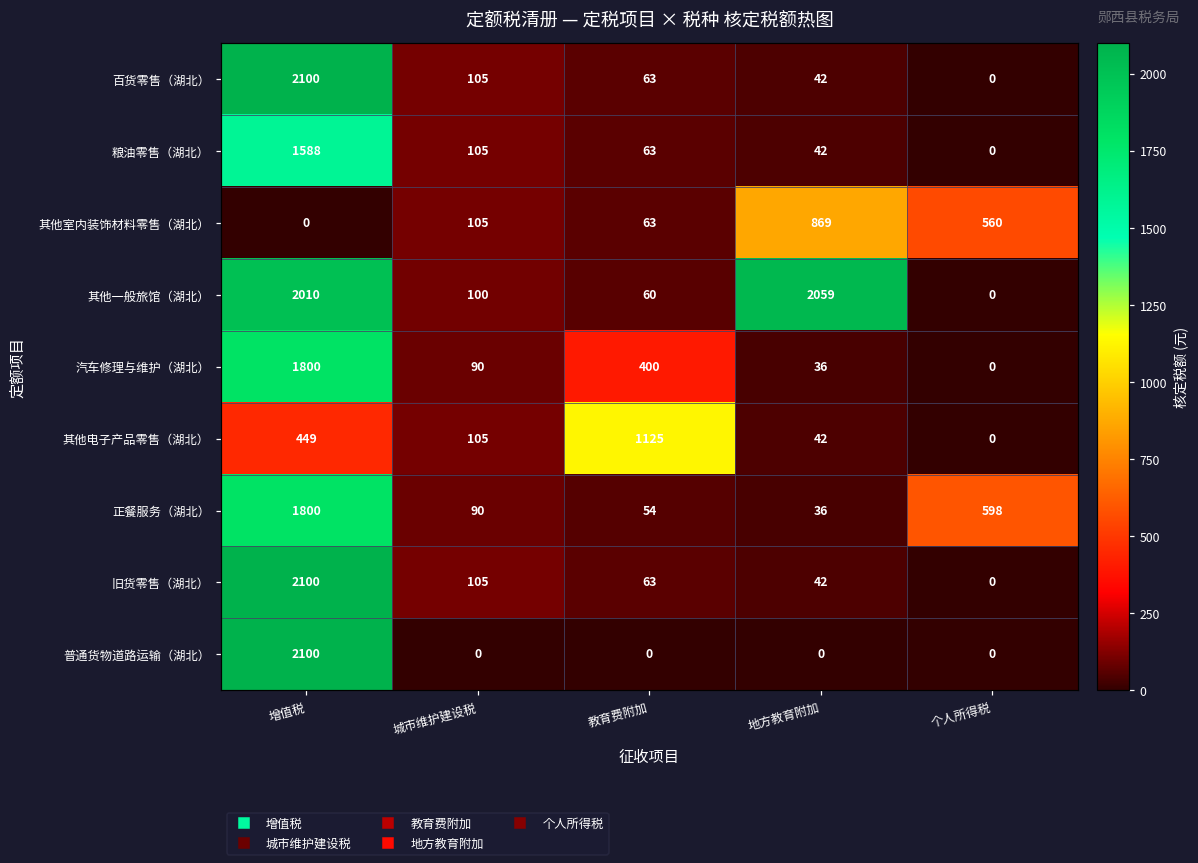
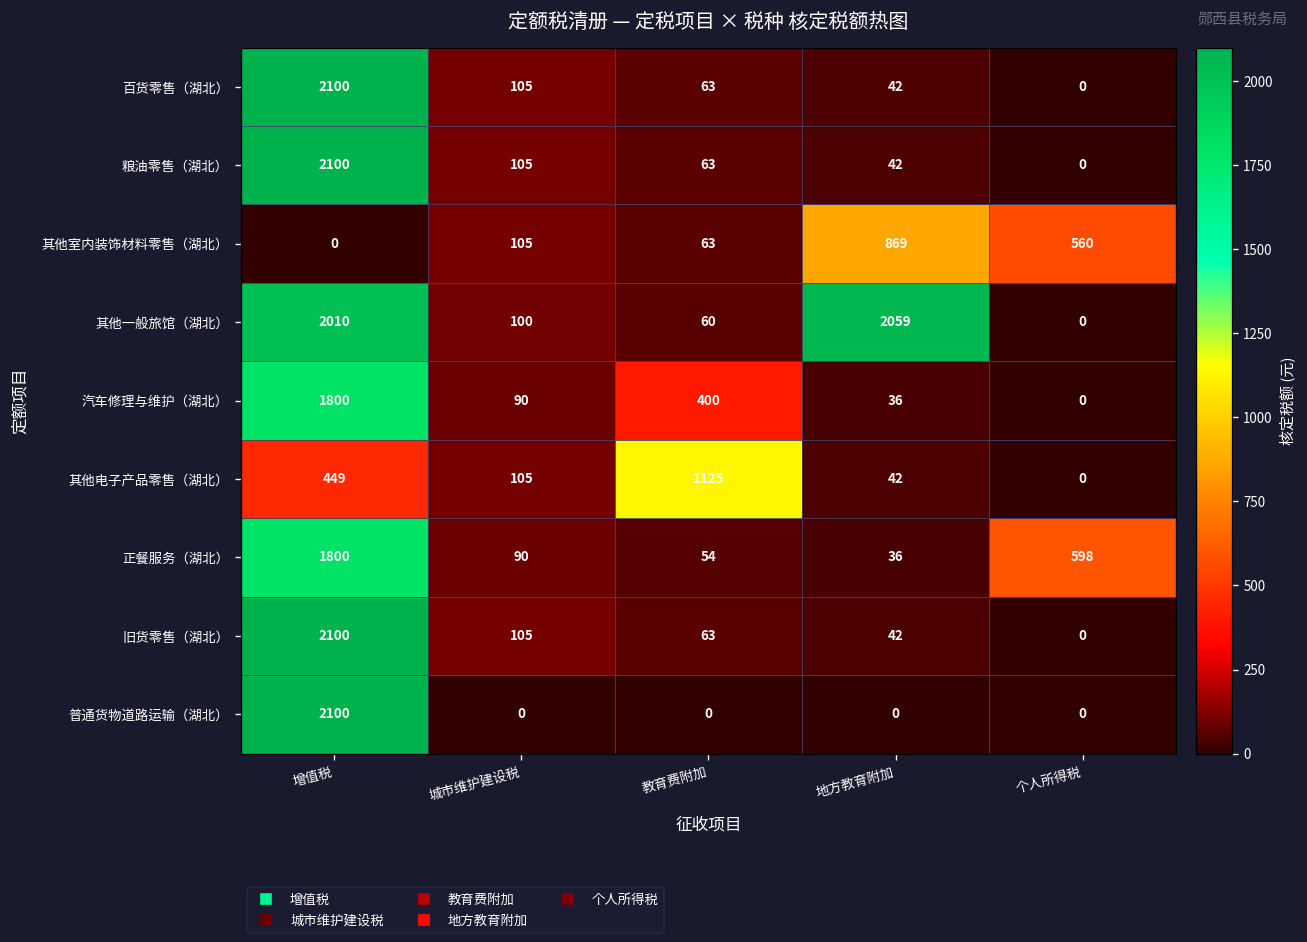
  {
    "百货零售（湖北）": {
      "增值税": 2100,
      "城市维护建设税": 105,
      "教育费附加": 63,
      "地方教育附加": 42,
      "个人所得税": 0
    },
    "粮油零售（湖北）": {
-     "增值税": 1588,
+     "增值税": 2100,
      "城市维护建设税": 105,
      "教育费附加": 63,
      "地方教育附加": 42,
      "个人所得税": 0
    },
    "其他室内装饰材料零售（湖北）": {
      "增值税": 0,
      "城市维护建设税": 105,
      "教育费附加": 63,
      "地方教育附加": 869,
      "个人所得税": 560
    },
    "其他一般旅馆（湖北）": {
      "增值税": 2010,
      "城市维护建设税": 100,
      "教育费附加": 60,
      "地方教育附加": 2059,
      "个人所得税": 0
    },
    "汽车修理与维护（湖北）": {
      "增值税": 1800,
      "城市维护建设税": 90,
      "教育费附加": 400,
      "地方教育附加": 36,
      "个人所得税": 0
    },
    "其他电子产品零售（湖北）": {
      "增值税": 449,
      "城市维护建设税": 105,
      "教育费附加": 1125,
      "地方教育附加": 42,
      "个人所得税": 0
    },
    "正餐服务（湖北）": {
      "增值税": 1800,
      "城市维护建设税": 90,
      "教育费附加": 54,
      "地方教育附加": 36,
      "个人所得税": 598
    },
    "旧货零售（湖北）": {
      "增值税": 2100,
      "城市维护建设税": 105,
      "教育费附加": 63,
      "地方教育附加": 42,
      "个人所得税": 0
    },
    "普通货物道路运输（湖北）": {
      "增值税": 2100,
      "城市维护建设税": 0,
      "教育费附加": 0,
      "地方教育附加": 0,
      "个人所得税": 0
    }
  }
